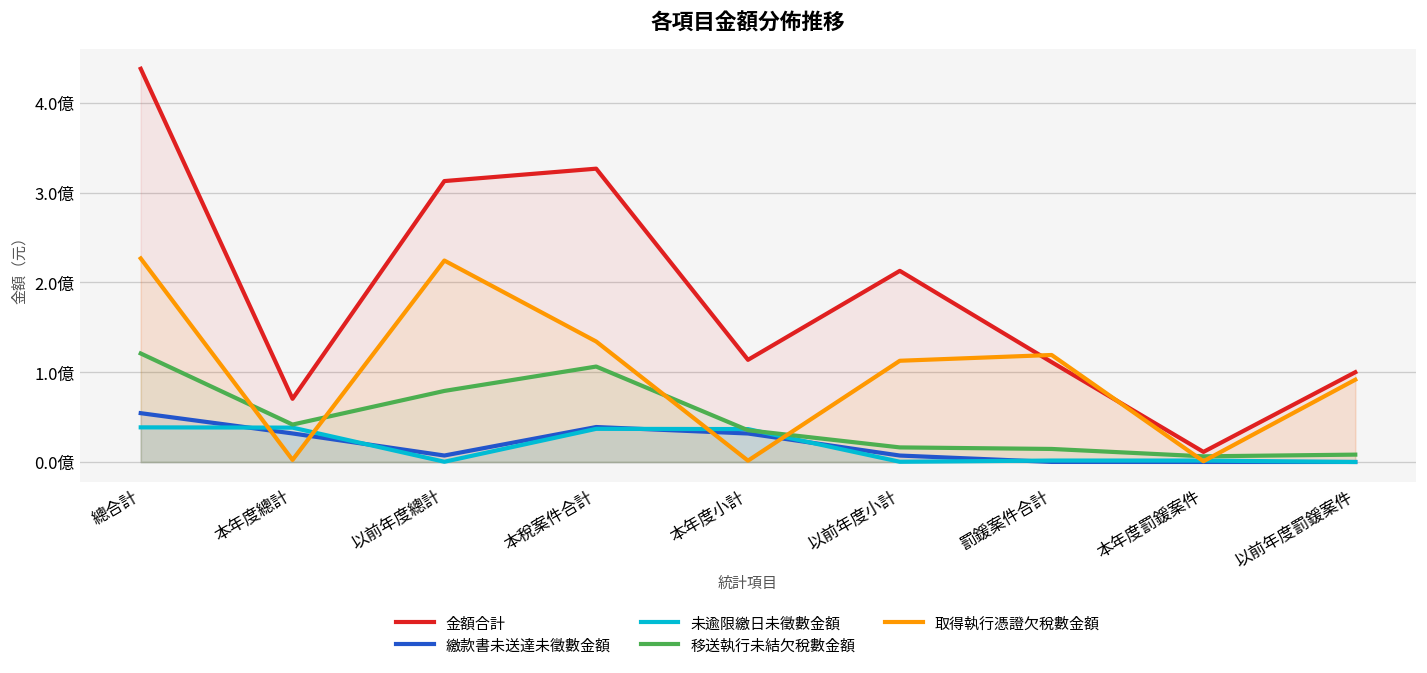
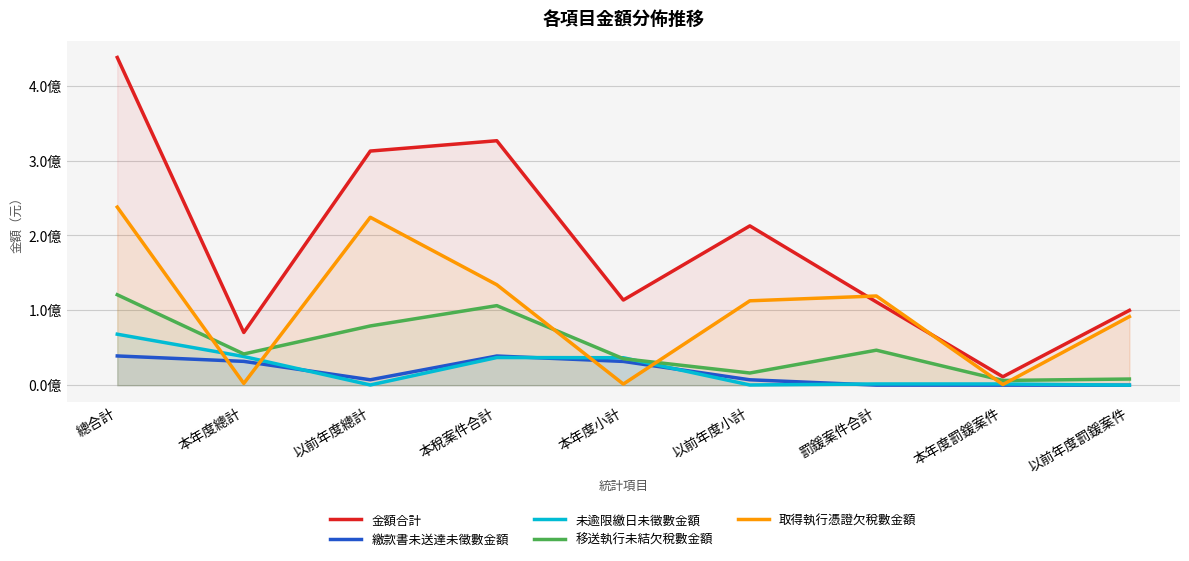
  {
    "金額合計": {
      "總合計": "4.4億",
      "本年度總計": "0.7億",
      "以前年度總計": "3.1億",
      "本稅案件合計": "3.3億",
      "本年度小計": "1.1億",
      "以前年度小計": "2.1億",
      "罰鍰案件合計": "1.1億",
      "本年度罰鍰案件": "0.1億",
      "以前年度罰鍰案件": "1.0億"
    },
    "繳款書未送達未徵數金額": {
-     "總合計": "0.5億",
+     "總合計": "0.4億",
      "本年度總計": "0.3億",
      "以前年度總計": "0.1億",
      "本年度小計": "0.3億",
      "以前年度小計": "0.1億"
    },
    "未逾限繳日未徵數金額": {
-     "總合計": "0.4億",
+     "總合計": "0.7億",
      "本年度總計": "0.4億",
      "以前年度總計": "0.0億",
      "以前年度小計": "0.0億"
    },
    "移送執行未結欠稅數金額": {
      "總合計": "1.2億",
      "本年度總計": "0.4億",
      "以前年度總計": "0.8億",
      "本稅案件合計": "1.1億",
      "以前年度小計": "0.2億",
-     "罰鍰案件合計": "0.1億",
+     "罰鍰案件合計": "0.5億",
      "本年度罰鍰案件": "0.1億",
      "以前年度罰鍰案件": "0.1億"
    },
    "取得執行憑證欠稅數金額": {
-     "總合計": "2.3億",
+     "總合計": "2.4億",
      "本年度總計": "0.0億",
      "以前年度總計": "2.2億",
      "本稅案件合計": "1.3億",
      "本年度小計": "0.0億",
      "以前年度小計": "1.1億",
      "罰鍰案件合計": "1.2億",
      "以前年度罰鍰案件": "0.9億"
    }
  }
